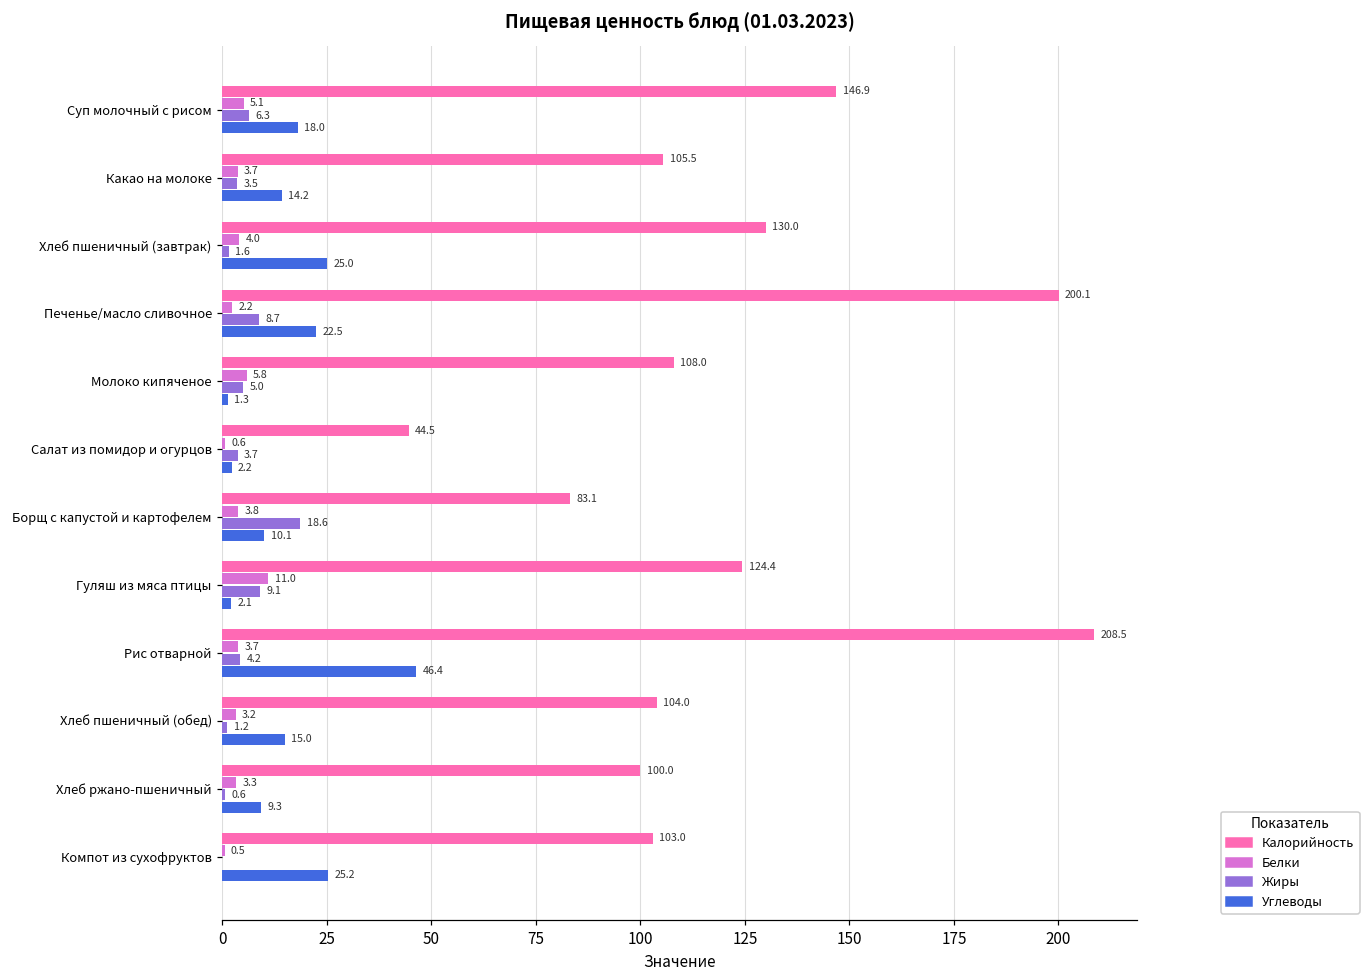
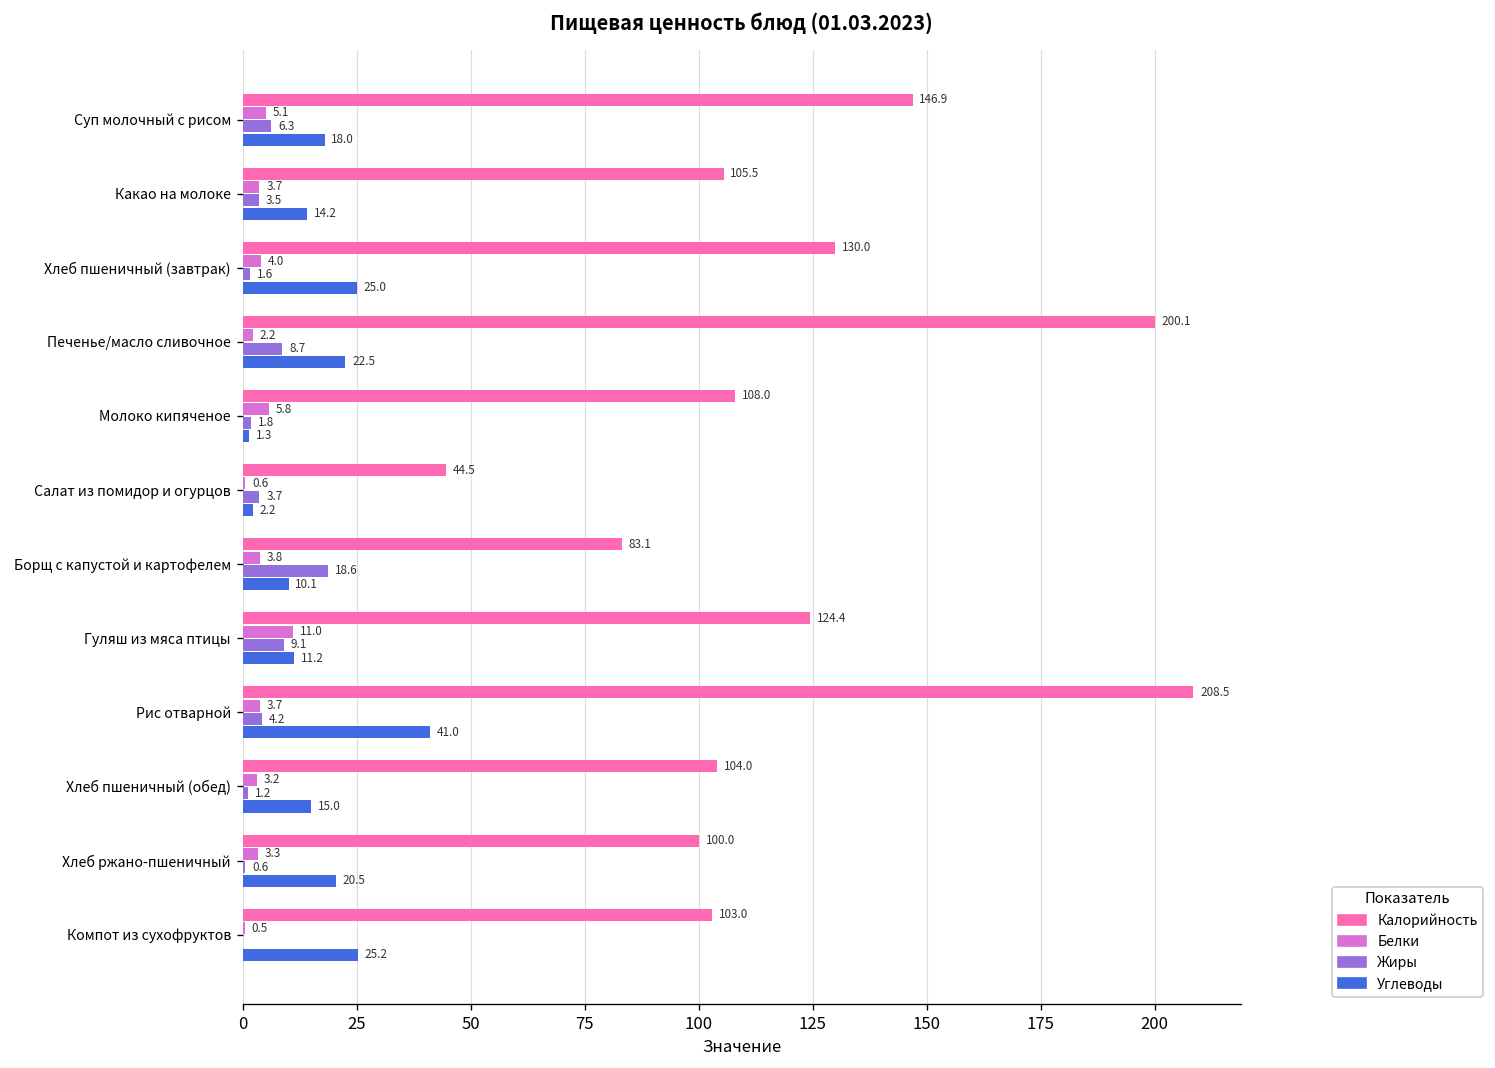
  {
    "Жиры": {
      "Суп молочный с рисом": 6.3,
      "Какао на молоке": 3.5,
      "Хлеб пшеничный (завтрак)": 1.6,
      "Печенье/масло сливочное": 8.7,
-     "Молоко кипяченое": 5.0,
+     "Молоко кипяченое": 1.8,
      "Салат из помидор и огурцов": 3.7,
      "Борщ с капустой и картофелем": 18.6,
      "Гуляш из мяса птицы": 9.1,
      "Рис отварной": 4.2,
      "Хлеб пшеничный (обед)": 1.2,
      "Хлеб ржано-пшеничный": 0.6
    },
    "Углеводы": {
      "Суп молочный с рисом": 18.0,
      "Какао на молоке": 14.2,
      "Хлеб пшеничный (завтрак)": 25.0,
      "Печенье/масло сливочное": 22.5,
      "Молоко кипяченое": 1.3,
      "Салат из помидор и огурцов": 2.2,
      "Борщ с капустой и картофелем": 10.1,
-     "Гуляш из мяса птицы": 2.1,
-     "Рис отварной": 46.4,
+     "Гуляш из мяса птицы": 11.2,
+     "Рис отварной": 41.0,
      "Хлеб пшеничный (обед)": 15.0,
-     "Хлеб ржано-пшеничный": 9.3,
+     "Хлеб ржано-пшеничный": 20.5,
      "Компот из сухофруктов": 25.2
    }
  }
